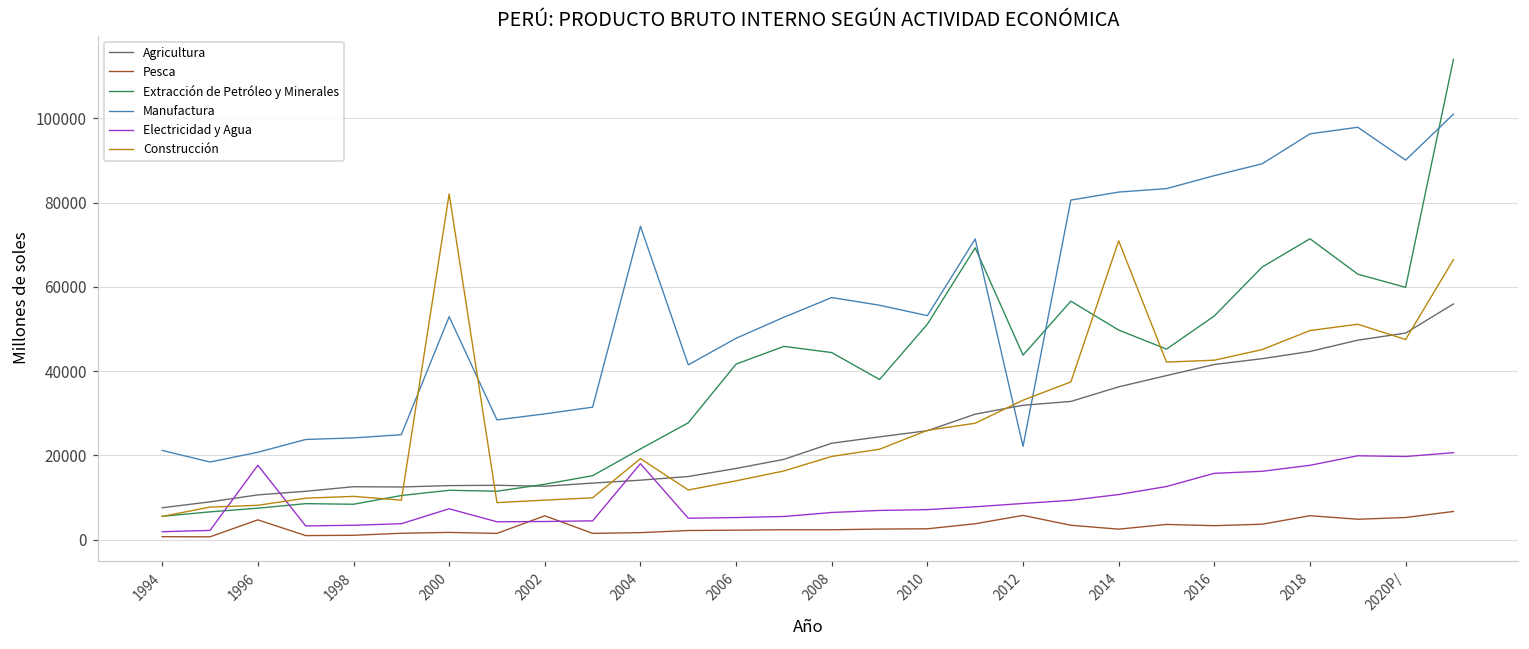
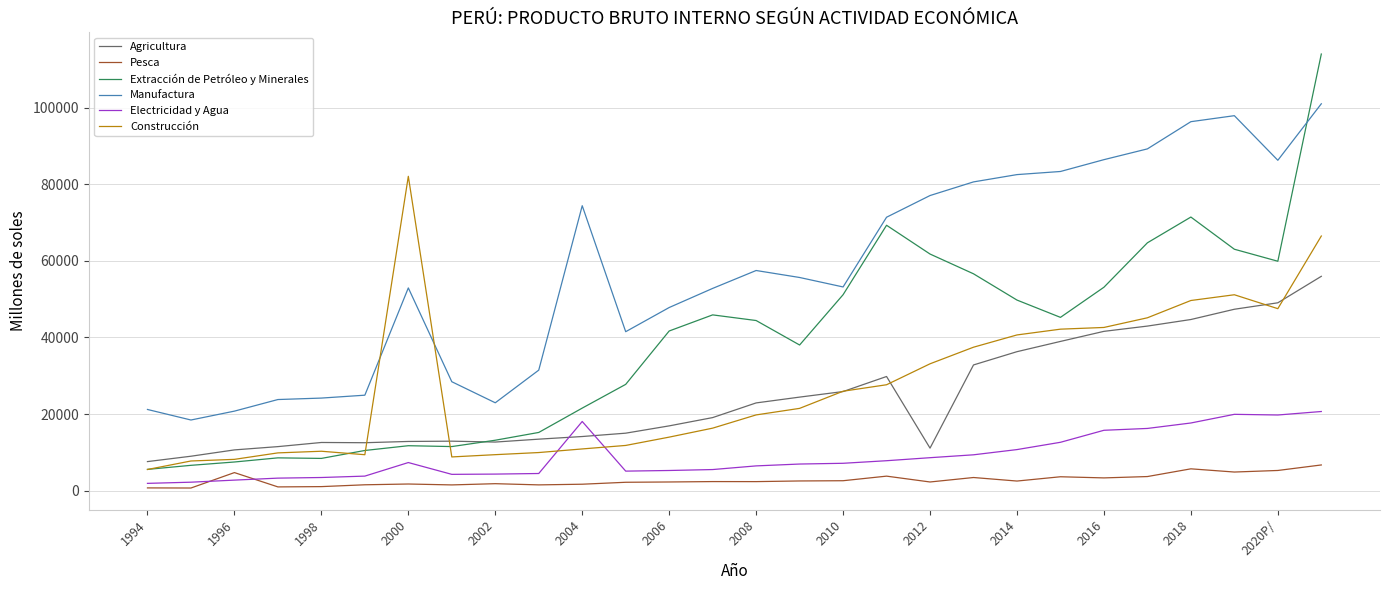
  {
    "Agricultura": {
      "1994": 8000,
      "1996": 11000,
      "1998": 13000,
      "2000": 13000,
      "2004": 14000,
      "2006": 17000,
      "2008": 23000,
-     "2012": 32000,
+     "2012": 11000,
      "2014": 36000,
      "2016": 42000,
      "2018": 45000,
      "2020P/": 49000
    },
    "Pesca": {
      "1994": 1000,
      "1996": 5000,
      "1998": 1000,
      "2000": 2000,
-     "2002": 6000,
+     "2002": 2000,
      "2004": 2000,
      "2006": 2000,
      "2008": 2000,
      "2010": 3000,
-     "2012": 6000,
+     "2012": 2000,
      "2014": 3000,
      "2016": 3000,
      "2018": 6000,
      "2020P/": 5000
    },
    "Extracción de Petróleo y Minerales": {
      "1996": 7000,
      "1998": 8000,
      "2000": 12000,
      "2004": 22000,
      "2006": 42000,
      "2008": 44000,
      "2010": 51000,
-     "2012": 44000,
+     "2012": 62000,
      "2014": 50000,
      "2016": 53000,
      "2018": 71000,
      "2020P/": 60000
    },
    "Manufactura": {
      "1994": 21000,
      "1996": 21000,
      "1998": 24000,
      "2000": 53000,
-     "2002": 30000,
+     "2002": 23000,
      "2004": 74000,
      "2006": 48000,
      "2008": 57000,
      "2010": 53000,
-     "2012": 22000,
+     "2012": 77000,
      "2014": 83000,
      "2016": 86000,
      "2018": 96000,
-     "2020P/": 90000
+     "2020P/": 86000
    },
    "Electricidad y Agua": {
      "1994": 2000,
-     "1996": 18000,
+     "1996": 3000,
      "1998": 3000,
      "2000": 7000,
      "2002": 4000,
      "2004": 18000,
      "2006": 5000,
      "2008": 6000,
      "2010": 7000,
      "2012": 9000,
      "2014": 11000,
      "2016": 16000,
      "2018": 18000,
      "2020P/": 20000
    },
    "Construcción": {
      "1996": 8000,
      "1998": 10000,
      "2000": 82000,
      "2002": 9000,
-     "2004": 19000,
+     "2004": 11000,
      "2006": 14000,
      "2008": 20000,
      "2012": 33000,
-     "2014": 71000,
+     "2014": 41000,
      "2016": 43000,
      "2018": 50000,
      "2020P/": 48000
    }
  }
